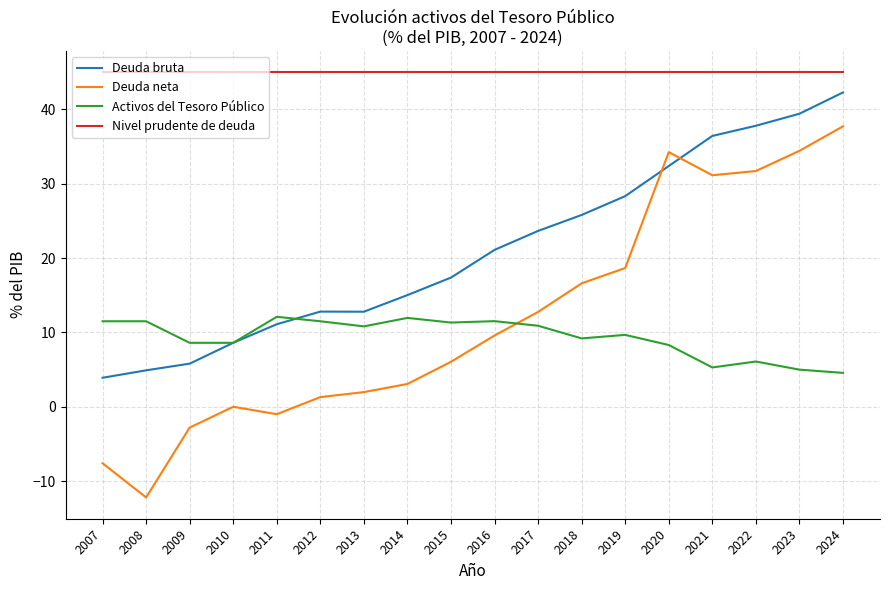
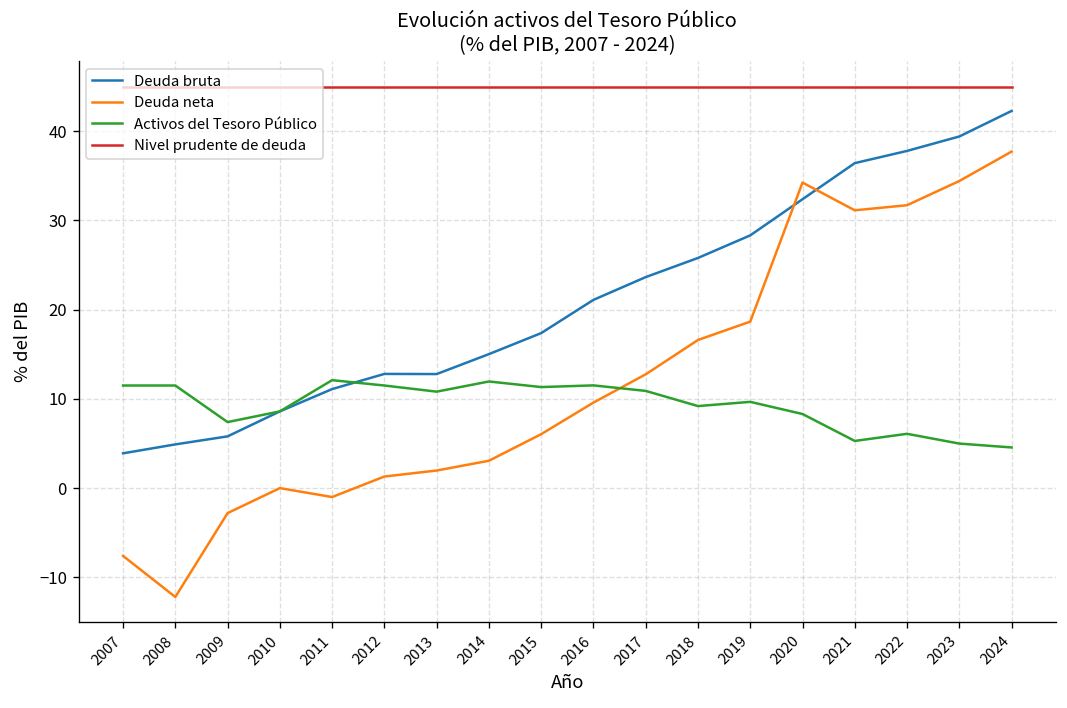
  {
    "Deuda bruta": {
      "2007": 4,
      "2008": 5,
      "2009": 6,
      "2011": 11,
      "2012": 13,
      "2013": 13,
      "2014": 15,
      "2015": 17,
      "2016": 21,
      "2017": 24,
      "2018": 26,
      "2019": 28,
      "2020": 32,
      "2021": 36,
      "2022": 38,
      "2023": 39,
      "2024": 42
    },
    "Deuda neta": {
      "2007": -8,
      "2008": -12,
      "2009": -3,
      "2010": 0,
      "2011": -1,
      "2012": 1,
      "2013": 2,
      "2014": 3,
      "2015": 6,
      "2016": 10,
      "2017": 13,
      "2018": 17,
      "2019": 19,
      "2020": 34,
      "2021": 31,
      "2022": 32,
      "2023": 34,
      "2024": 38
    },
    "Activos del Tesoro Público": {
      "2007": 12,
      "2008": 12,
-     "2009": 9,
+     "2009": 7,
      "2011": 12,
      "2012": 12,
      "2013": 11,
      "2014": 12,
      "2015": 11,
      "2016": 12,
      "2017": 11,
      "2018": 9,
      "2019": 10,
      "2020": 8,
      "2021": 5,
      "2022": 6,
      "2023": 5,
      "2024": 5
    },
    "Nivel prudente de deuda": {
      "2011": 45,
      "2012": 45,
      "2013": 45,
      "2014": 45,
      "2015": 45,
      "2016": 45,
      "2017": 45,
      "2018": 45,
      "2019": 45,
      "2020": 45,
      "2021": 45,
      "2022": 45,
      "2023": 45,
      "2024": 45
    }
  }
